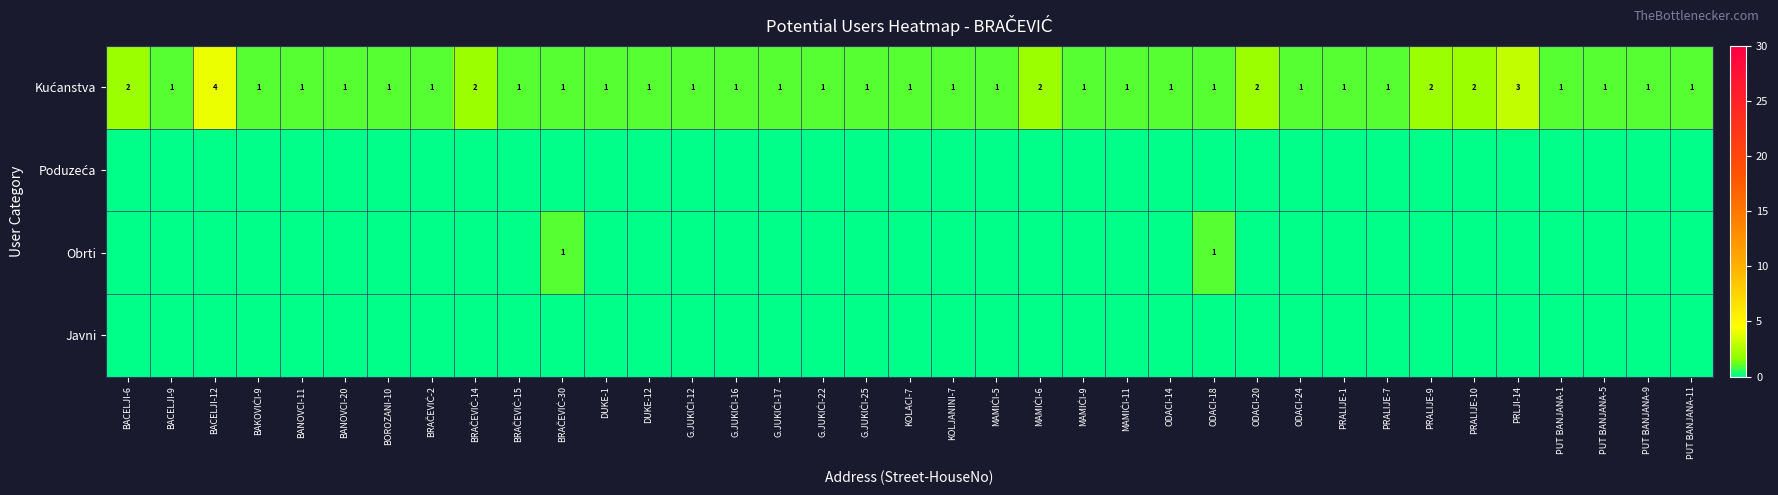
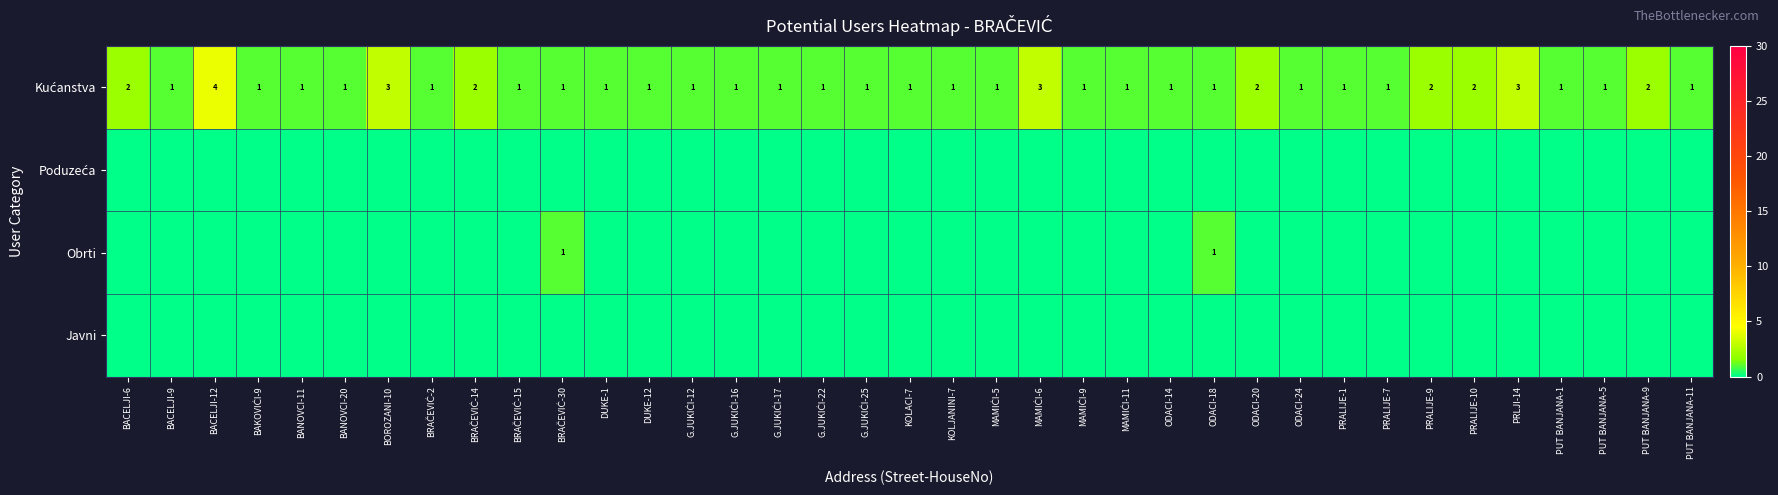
  {
    "Kućanstva": {
      "BACELJI-6": 2,
      "BACELJI-9": 1,
      "BACELJI-12": 4,
      "BAKOVIĆI-9": 1,
      "BANOVCI-11": 1,
      "BANOVCI-20": 1,
-     "BOROZANI-10": 1,
+     "BOROZANI-10": 3,
      "BRAČEVIĆ-2": 1,
      "BRAČEVIĆ-14": 2,
      "BRAČEVIĆ-15": 1,
      "BRAČEVIĆ-30": 1,
      "DUKE-1": 1,
      "DUKE-12": 1,
      "G.JUKIĆI-12": 1,
      "G.JUKIĆI-16": 1,
      "G.JUKIĆI-17": 1,
      "G.JUKIĆI-22": 1,
      "G.JUKIĆI-25": 1,
      "KOLACI-7": 1,
      "KOLJANINI-7": 1,
      "MAMIĆI-5": 1,
-     "MAMIĆI-6": 2,
+     "MAMIĆI-6": 3,
      "MAMIĆI-9": 1,
      "MAMIĆI-11": 1,
      "ODACI-14": 1,
      "ODACI-18": 1,
      "ODACI-20": 2,
      "ODACI-24": 1,
      "PRALIJE-1": 1,
      "PRALIJE-7": 1,
      "PRALIJE-9": 2,
      "PRALIJE-10": 2,
      "PRLJI-14": 3,
      "PUT BANJANA-1": 1,
      "PUT BANJANA-5": 1,
-     "PUT BANJANA-9": 1,
+     "PUT BANJANA-9": 2,
      "PUT BANJANA-11": 1
    },
    "Obrti": {
      "BRAČEVIĆ-30": 1,
      "ODACI-18": 1
    }
  }
